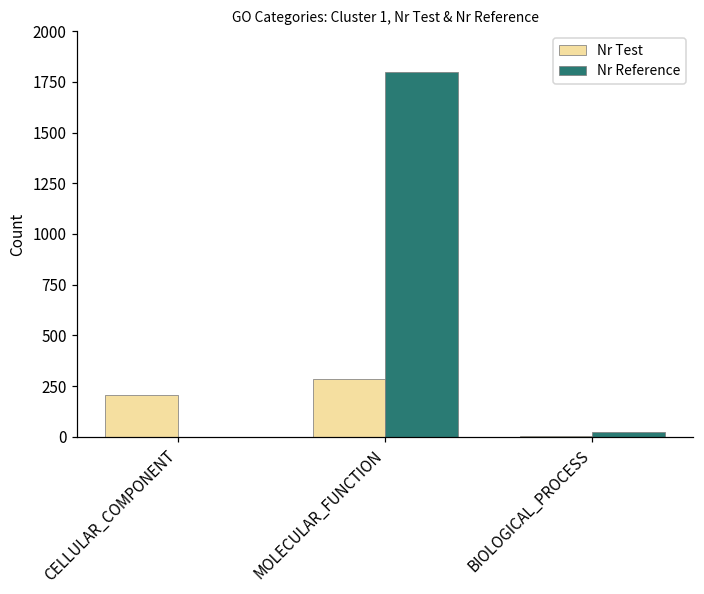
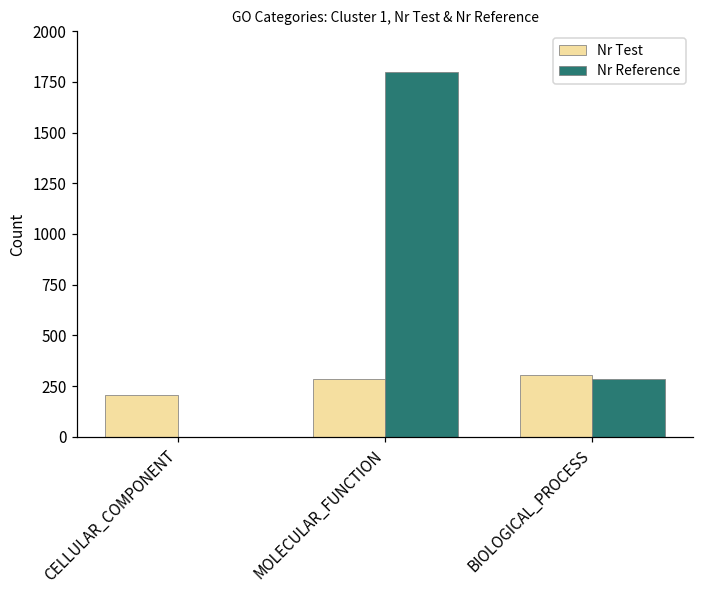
  {
    "Nr Test": {
      "CELLULAR_COMPONENT": 210,
      "MOLECULAR_FUNCTION": 280,
-     "BIOLOGICAL_PROCESS": 10
+     "BIOLOGICAL_PROCESS": 300
    },
    "Nr Reference": {
      "CELLULAR_COMPONENT": 0,
      "MOLECULAR_FUNCTION": 1800,
-     "BIOLOGICAL_PROCESS": 20
+     "BIOLOGICAL_PROCESS": 290
    }
  }
